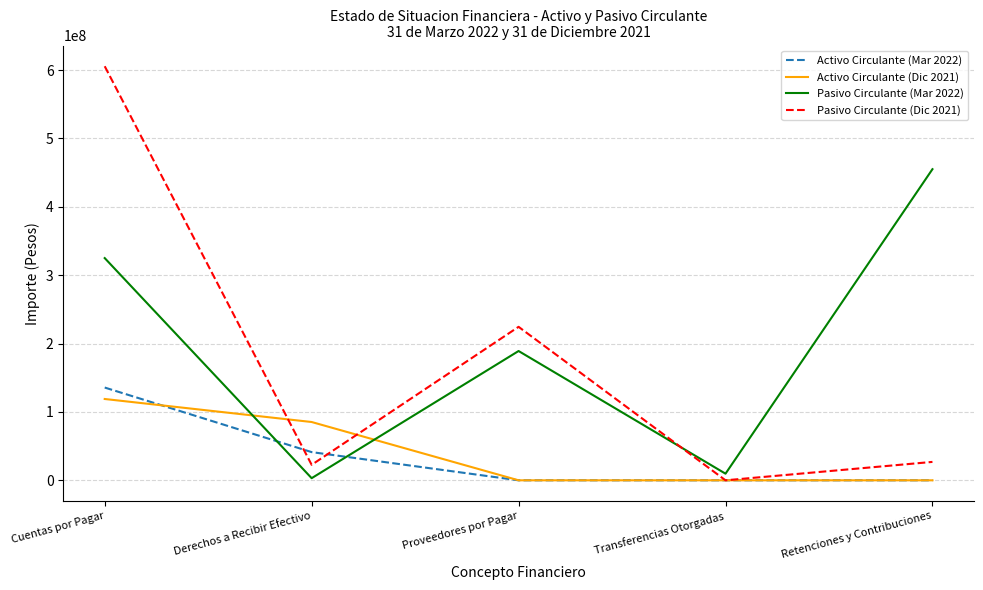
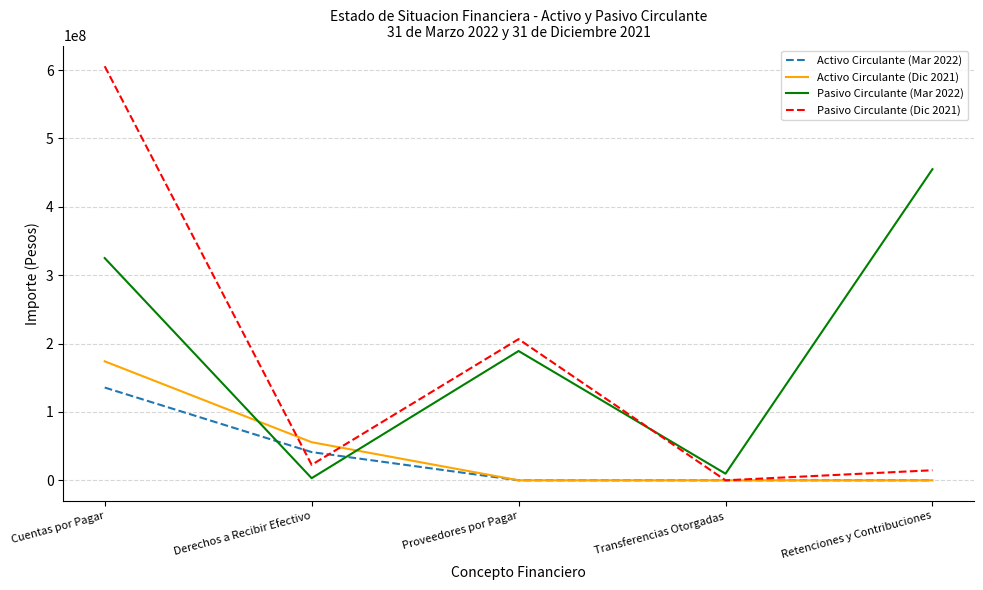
  {
    "Activo Circulante (Mar 2022)": {
      "Cuentas por Pagar": 140000000,
      "Derechos a Recibir Efectivo": 40000000
    },
    "Activo Circulante (Dic 2021)": {
-     "Cuentas por Pagar": 120000000,
-     "Derechos a Recibir Efectivo": 90000000
+     "Cuentas por Pagar": 170000000,
+     "Derechos a Recibir Efectivo": 60000000
    },
    "Pasivo Circulante (Mar 2022)": {
      "Cuentas por Pagar": 330000000,
      "Derechos a Recibir Efectivo": 0,
      "Proveedores por Pagar": 190000000,
      "Transferencias Otorgadas": 10000000,
      "Retenciones y Contribuciones": 460000000
    },
    "Pasivo Circulante (Dic 2021)": {
      "Cuentas por Pagar": 610000000,
      "Derechos a Recibir Efectivo": 20000000,
-     "Proveedores por Pagar": 220000000,
-     "Retenciones y Contribuciones": 30000000
+     "Proveedores por Pagar": 210000000,
+     "Retenciones y Contribuciones": 10000000
    }
  }
